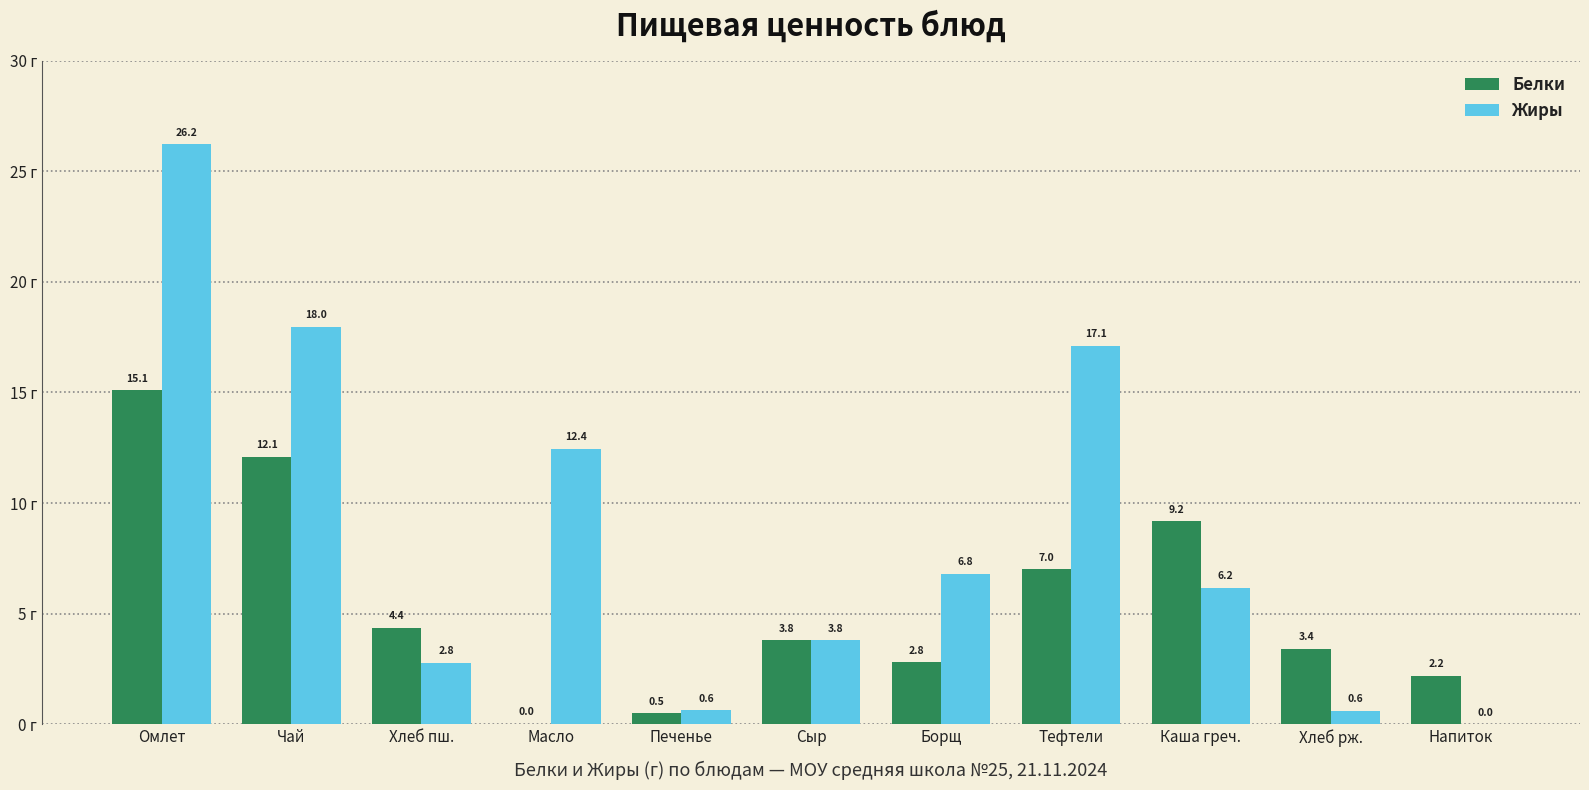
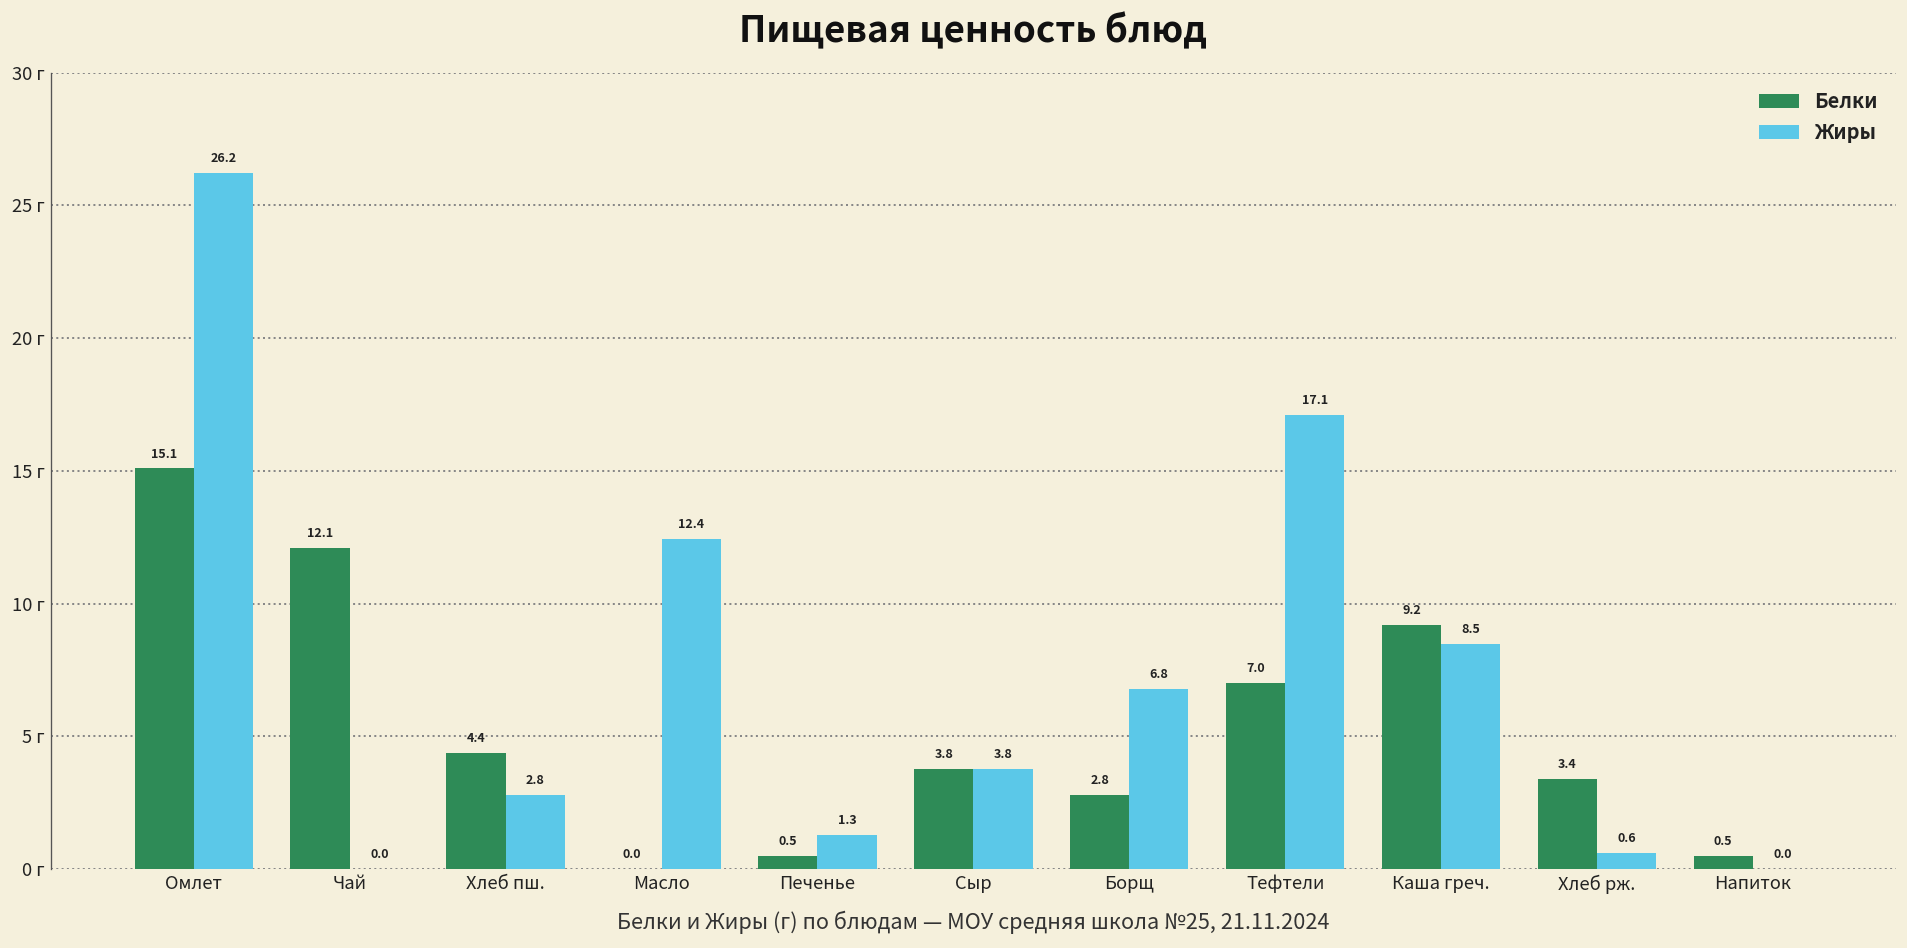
  {
    "Белки": {
      "Омлет": 15.1,
      "Чай": 12.1,
      "Хлеб пш.": 4.4,
      "Масло": 0.0,
      "Печенье": 0.5,
      "Сыр": 3.8,
      "Борщ": 2.8,
      "Тефтели": 7.0,
      "Каша греч.": 9.2,
      "Хлеб рж.": 3.4,
-     "Напиток": 2.2
+     "Напиток": 0.5
    },
    "Жиры": {
      "Омлет": 26.2,
-     "Чай": 18.0,
+     "Чай": 0.0,
      "Хлеб пш.": 2.8,
      "Масло": 12.4,
-     "Печенье": 0.6,
+     "Печенье": 1.3,
      "Сыр": 3.8,
      "Борщ": 6.8,
      "Тефтели": 17.1,
-     "Каша греч.": 6.2,
+     "Каша греч.": 8.5,
      "Хлеб рж.": 0.6,
      "Напиток": 0.0
    }
  }
